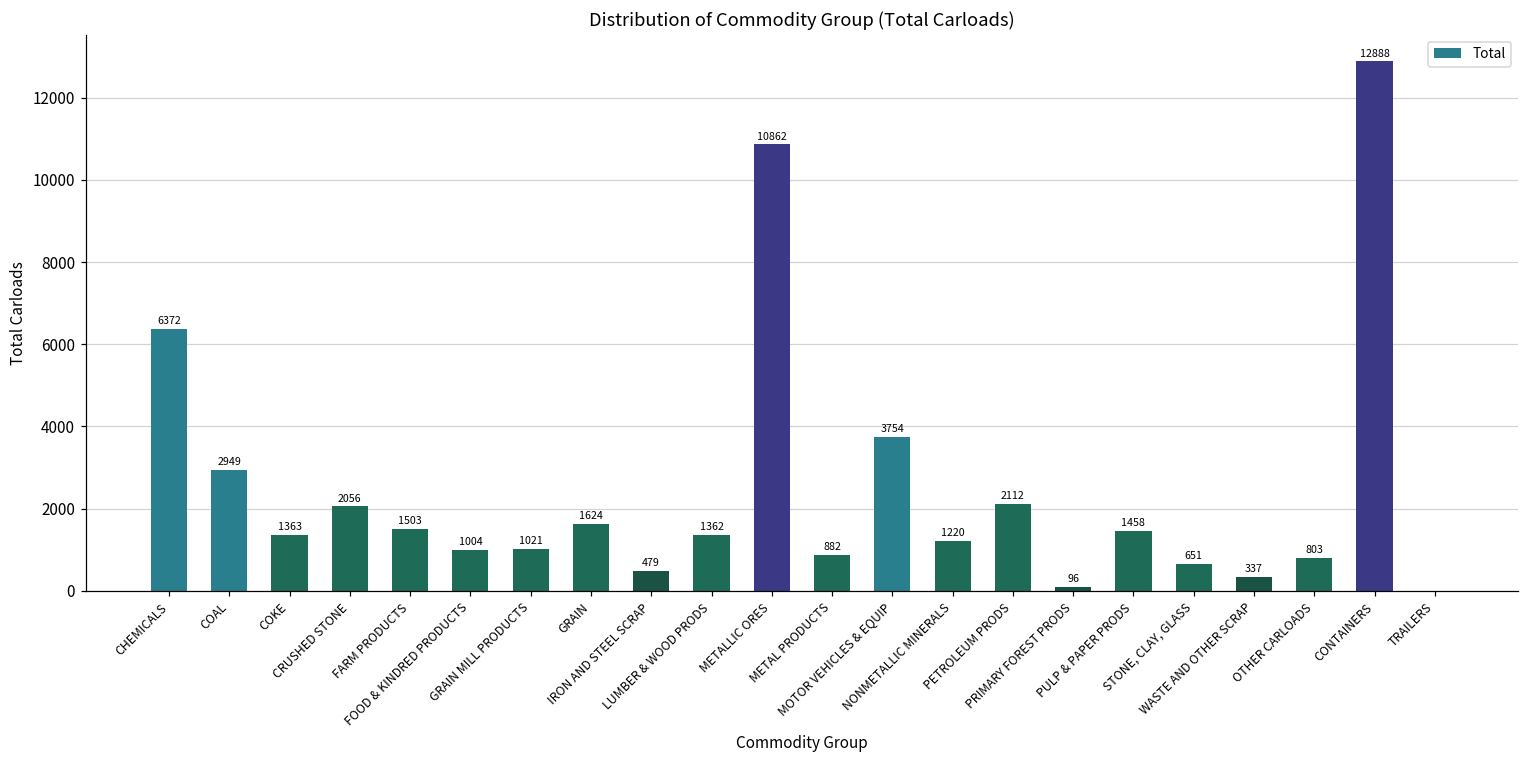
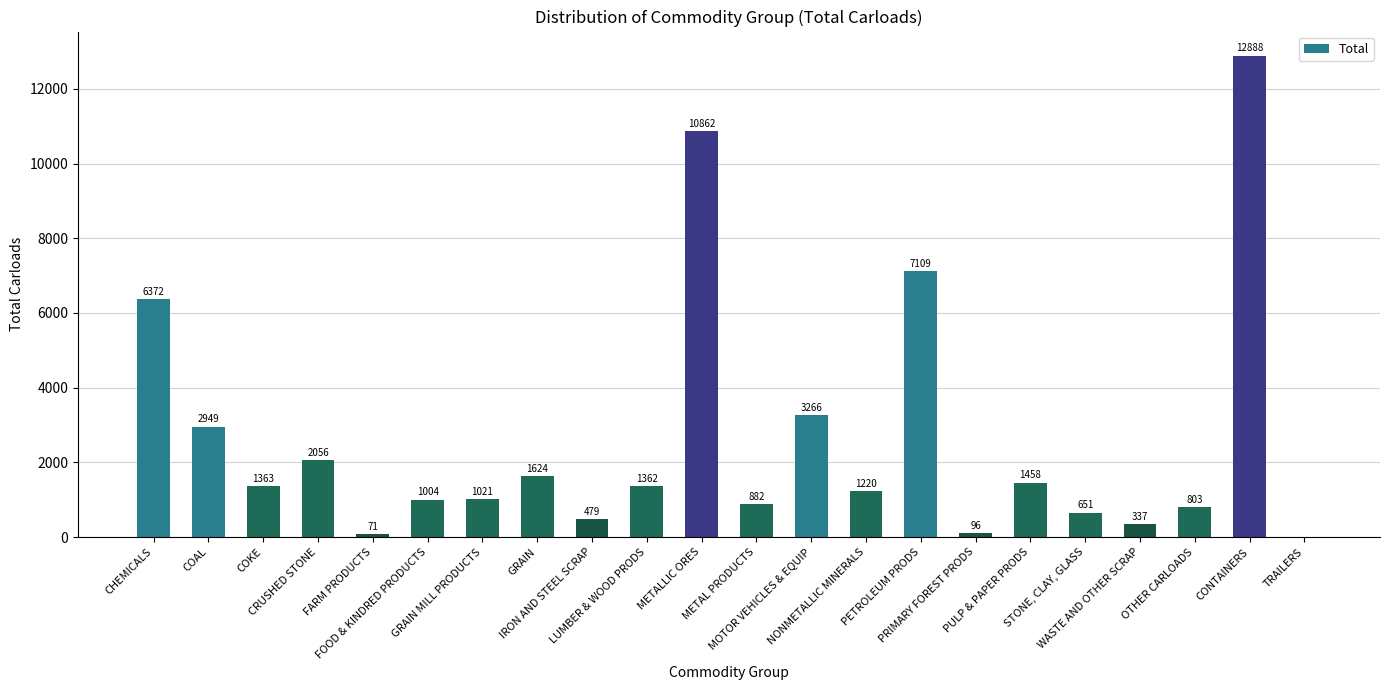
  {
    "CHEMICALS": 6372,
    "COAL": 2949,
    "COKE": 1363,
    "CRUSHED STONE": 2056,
-   "FARM PRODUCTS": 1503,
+   "FARM PRODUCTS": 71,
    "FOOD & KINDRED PRODUCTS": 1004,
    "GRAIN MILL PRODUCTS": 1021,
    "GRAIN": 1624,
    "IRON AND STEEL SCRAP": 479,
    "LUMBER & WOOD PRODS": 1362,
    "METALLIC ORES": 10862,
    "METAL PRODUCTS": 882,
-   "MOTOR VEHICLES & EQUIP": 3754,
+   "MOTOR VEHICLES & EQUIP": 3266,
    "NONMETALLIC MINERALS": 1220,
-   "PETROLEUM PRODS": 2112,
+   "PETROLEUM PRODS": 7109,
    "PRIMARY FOREST PRODS": 96,
    "PULP & PAPER PRODS": 1458,
    "STONE, CLAY, GLASS": 651,
    "WASTE AND OTHER SCRAP": 337,
    "OTHER CARLOADS": 803,
    "CONTAINERS": 12888
  }
